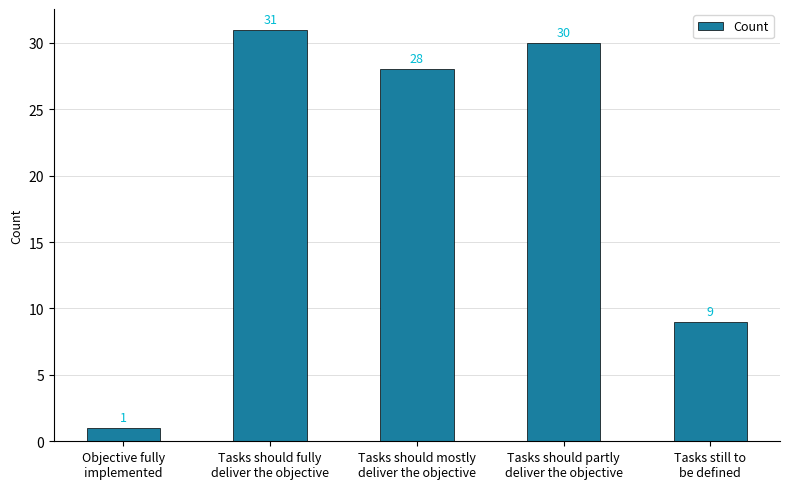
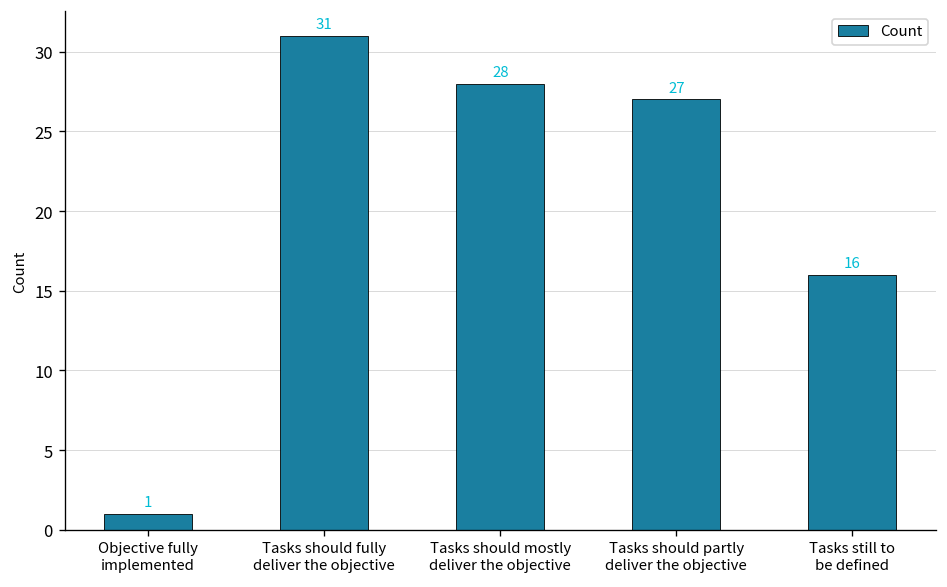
  {
    "Objective fully implemented": 1,
    "Tasks should fully deliver the objective": 31,
    "Tasks should mostly deliver the objective": 28,
-   "Tasks should partly deliver the objective": 30,
-   "Tasks still to be defined": 9
+   "Tasks should partly deliver the objective": 27,
+   "Tasks still to be defined": 16
  }
